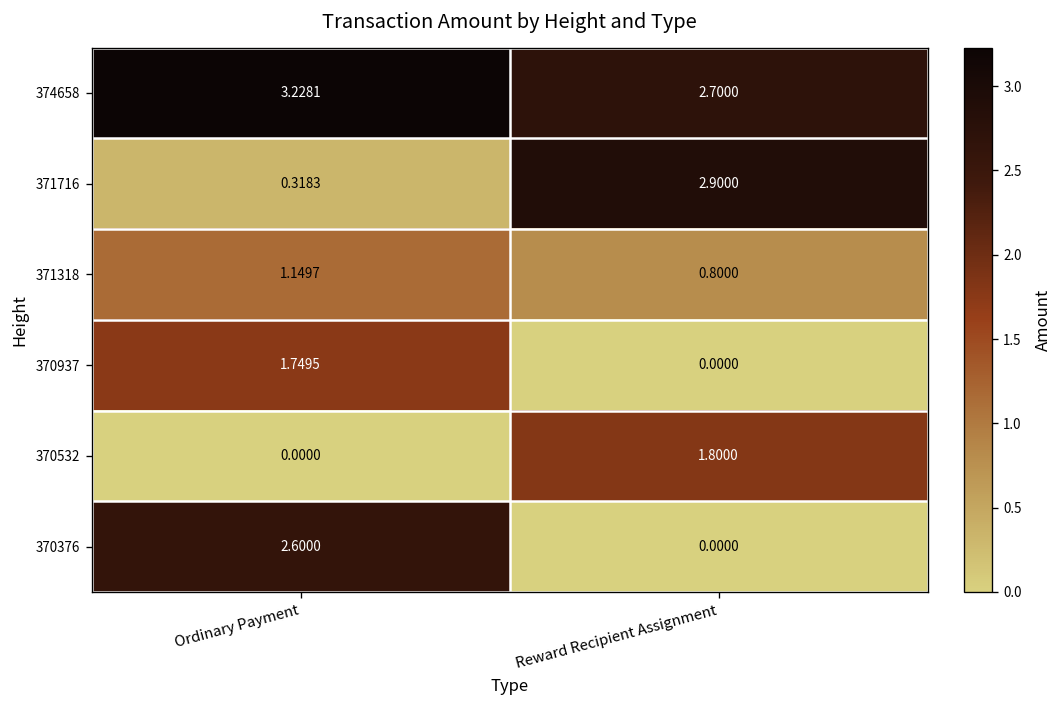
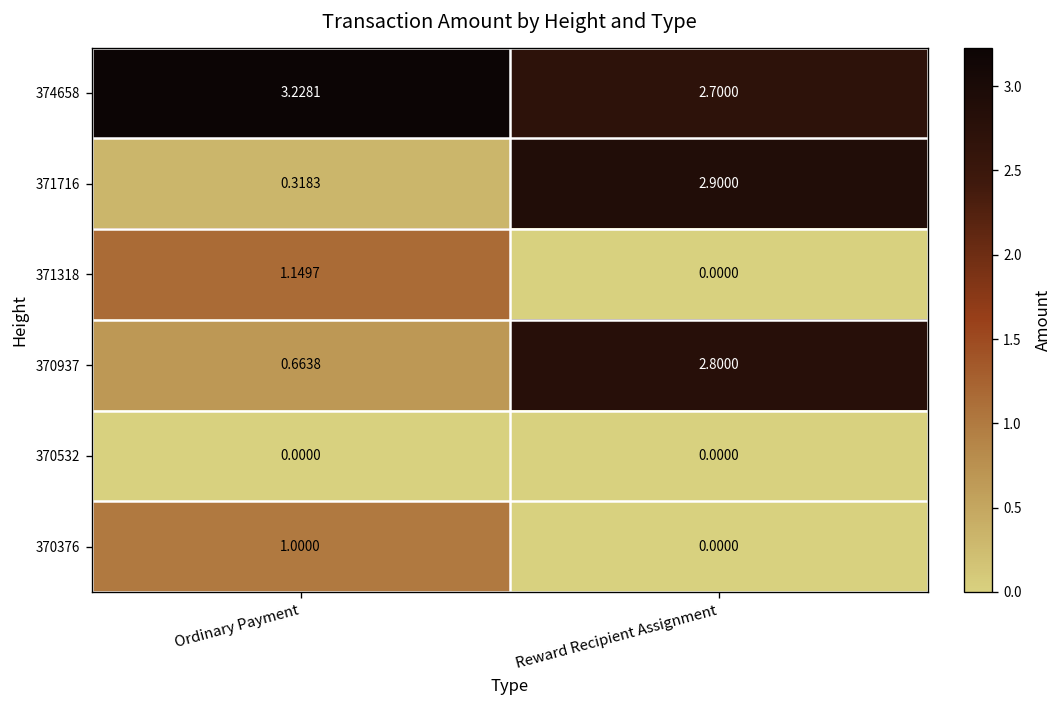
  {
    "374658": {
      "Ordinary Payment": 3.2281,
      "Reward Recipient Assignment": 2.7000
    },
    "371716": {
      "Ordinary Payment": 0.3183,
      "Reward Recipient Assignment": 2.9000
    },
    "371318": {
      "Ordinary Payment": 1.1497,
-     "Reward Recipient Assignment": 0.8000
+     "Reward Recipient Assignment": 0.0000
    },
    "370937": {
-     "Ordinary Payment": 1.7495,
-     "Reward Recipient Assignment": 0.0000
+     "Ordinary Payment": 0.6638,
+     "Reward Recipient Assignment": 2.8000
    },
    "370532": {
      "Ordinary Payment": 0.0000,
-     "Reward Recipient Assignment": 1.8000
+     "Reward Recipient Assignment": 0.0000
    },
    "370376": {
-     "Ordinary Payment": 2.6000,
+     "Ordinary Payment": 1.0000,
      "Reward Recipient Assignment": 0.0000
    }
  }
